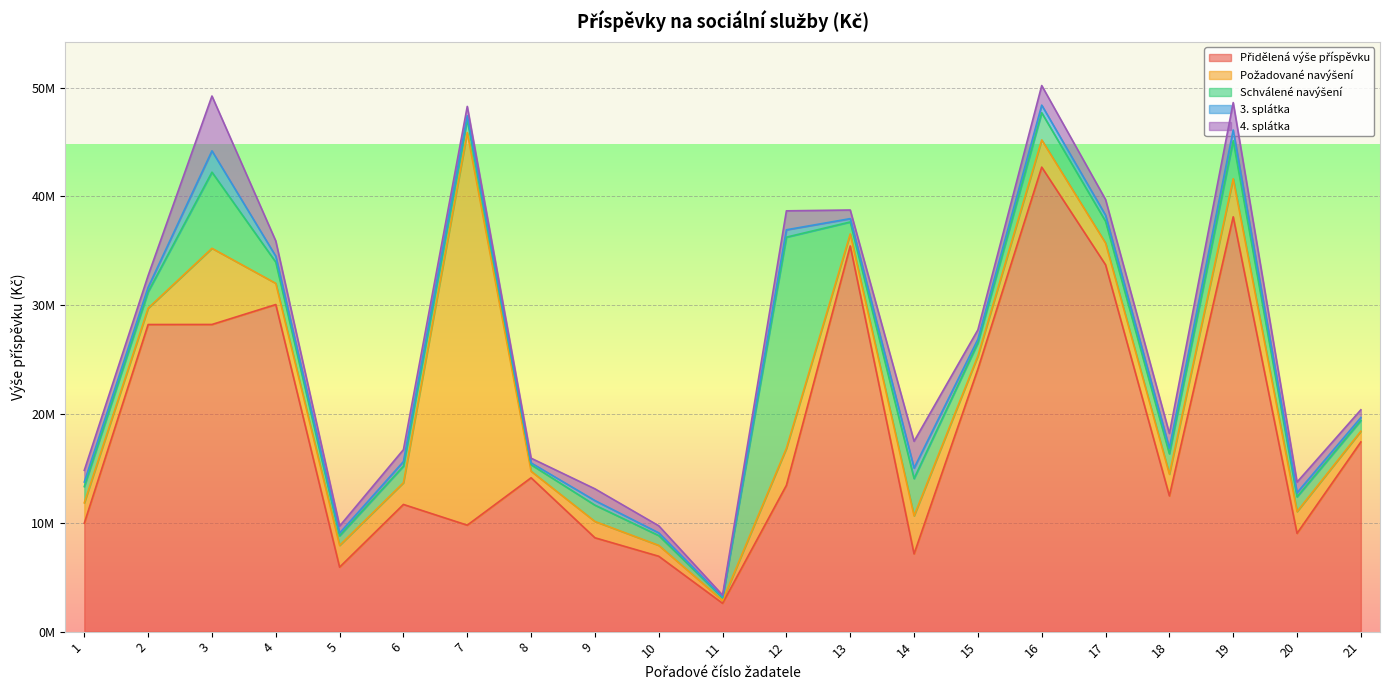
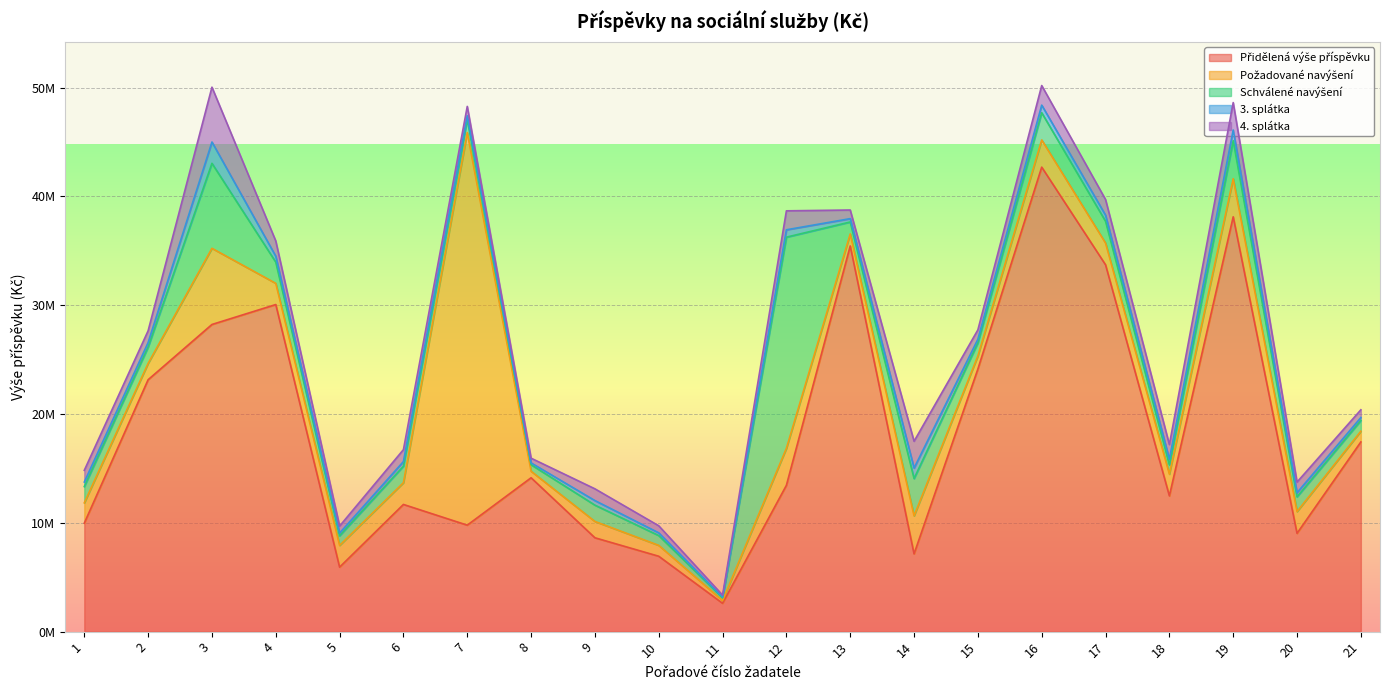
  {
    "Přidělená výše příspěvku": {
      "1": 10000000,
-     "2": 28200000,
+     "2": 23200000,
      "3": 28200000,
      "4": 30100000,
      "5": 5900000,
      "6": 11700000,
      "7": 9800000,
      "8": 14100000,
      "9": 8600000,
      "10": 6900000,
      "11": 2600000,
      "12": 13400000,
      "13": 35500000,
      "14": 7100000,
      "15": 24100000,
      "16": 42700000,
      "17": 33700000,
      "18": 12500000,
      "19": 38100000,
      "20": 9000000,
      "21": 17400000
    },
    "Požadované navýšení": {
      "1": 1900000,
      "2": 1500000,
      "3": 7000000,
      "4": 1900000,
      "5": 2000000,
      "6": 2000000,
      "7": 36100000,
      "8": 600000,
      "9": 1500000,
      "10": 1000000,
      "11": 300000,
      "12": 3400000,
      "13": 1100000,
      "14": 3500000,
      "15": 1200000,
      "16": 2500000,
      "17": 2000000,
      "18": 2000000,
      "19": 3500000,
      "20": 2000000,
      "21": 1000000
    },
    "Schválené navýšení": {
      "1": 1500000,
      "2": 1500000,
-     "3": 7000000,
+     "3": 7800000,
      "4": 1900000,
      "5": 900000,
      "6": 1500000,
      "7": 1200000,
      "9": 1500000,
      "10": 900000,
      "12": 19400000,
      "13": 1100000,
      "14": 3400000,
      "15": 1200000,
      "16": 2500000,
      "17": 2000000,
-     "18": 1900000,
+     "18": 800000,
      "19": 3500000,
      "20": 1400000,
      "21": 1000000
    },
    "3. splátka": {
      "1": 400000,
      "2": 400000,
      "3": 2000000,
      "4": 500000,
      "5": 200000,
      "6": 400000,
      "7": 300000,
      "9": 400000,
      "10": 300000,
      "12": 700000,
      "13": 300000,
      "14": 1000000,
      "15": 300000,
      "16": 700000,
      "17": 600000,
      "18": 500000,
      "20": 400000,
      "21": 300000
    },
    "4. splátka": {
      "1": 1100000,
      "2": 1100000,
      "3": 5000000,
      "4": 1400000,
      "5": 600000,
      "6": 1100000,
      "7": 900000,
      "8": 400000,
      "9": 1100000,
      "10": 600000,
      "12": 1700000,
      "13": 800000,
      "14": 2500000,
      "15": 900000,
      "16": 1800000,
      "17": 1400000,
      "18": 1300000,
      "20": 1000000,
      "21": 700000
    }
  }
